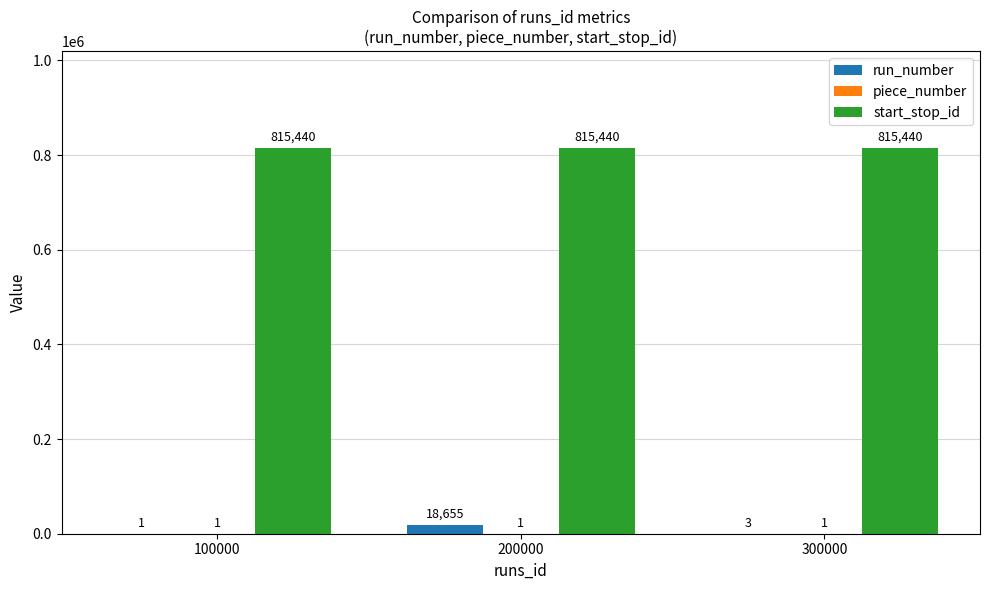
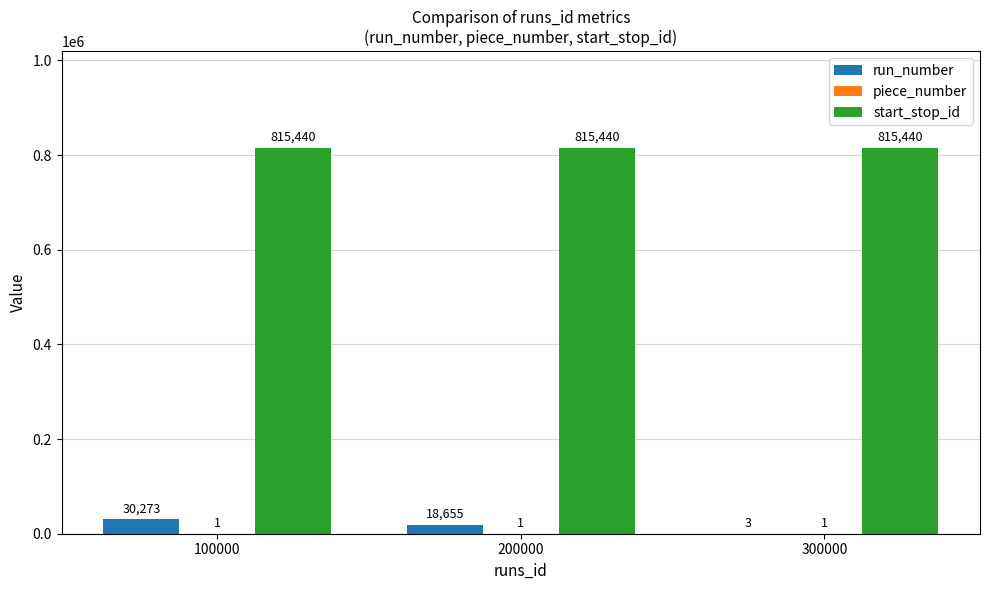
  {
    "run_number": {
-     "100000": "1",
+     "100000": "30,273",
      "200000": "18,655",
      "300000": "3"
    },
    "piece_number": {
      "100000": "1",
      "200000": "1",
      "300000": "1"
    },
    "start_stop_id": {
      "100000": "815,440",
      "200000": "815,440",
      "300000": "815,440"
    }
  }
